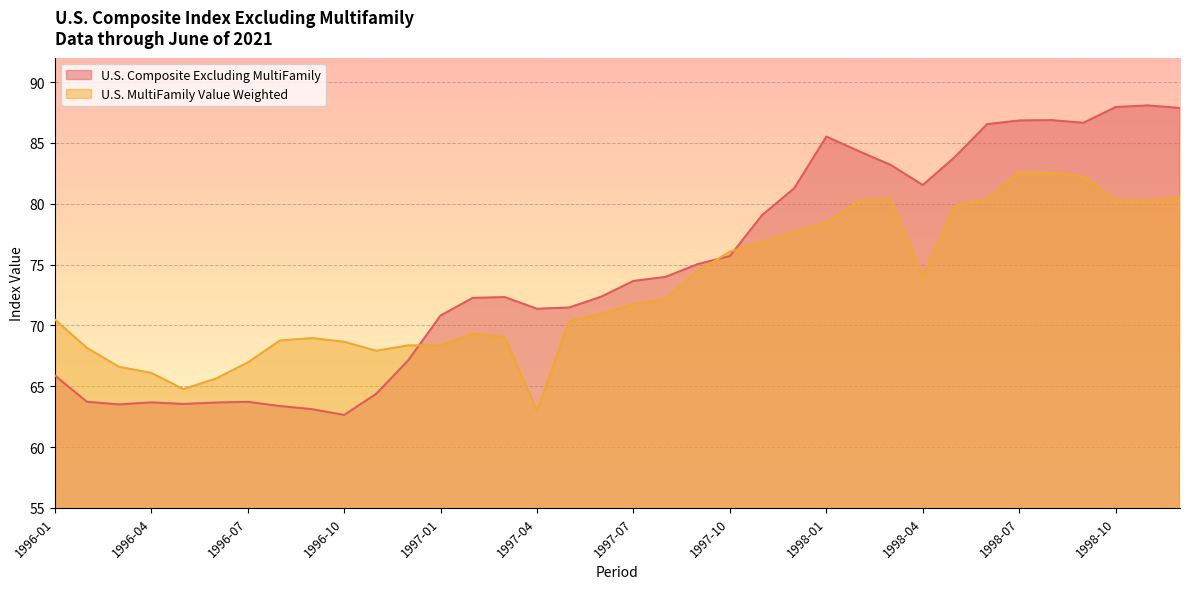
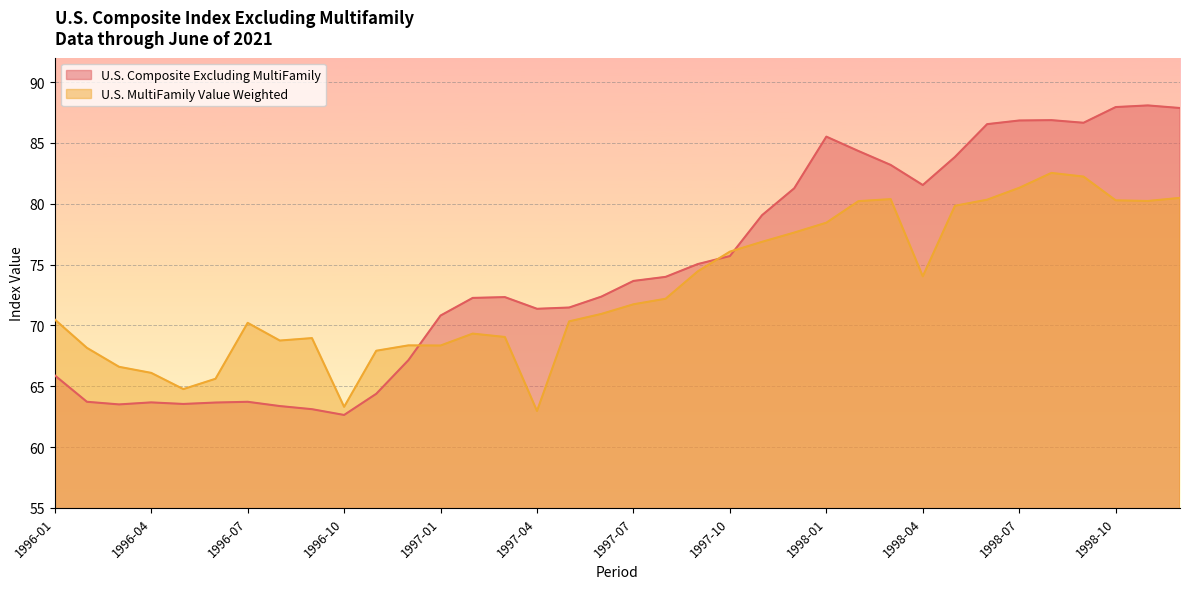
  {
    "U.S. Composite Excluding MultiFamily": {
      "1996-01": 65.9,
      "1996-04": 63.7,
      "1996-07": 63.7,
      "1996-10": 62.6,
      "1997-01": 70.8,
      "1997-04": 71.4,
      "1997-07": 73.7,
      "1997-10": 75.7,
      "1998-01": 85.5,
      "1998-04": 81.5,
      "1998-07": 86.8,
      "1998-10": 87.9
    },
    "U.S. MultiFamily Value Weighted": {
      "1996-01": 70.5,
      "1996-04": 66.1,
-     "1996-07": 66.9,
-     "1996-10": 68.7,
+     "1996-07": 70.2,
+     "1996-10": 63.3,
      "1997-01": 68.3,
      "1997-04": 63.0,
      "1997-07": 71.7,
      "1997-10": 76.1,
      "1998-01": 78.4,
      "1998-04": 74.0,
-     "1998-07": 82.6,
+     "1998-07": 81.3,
      "1998-10": 80.3
    }
  }
